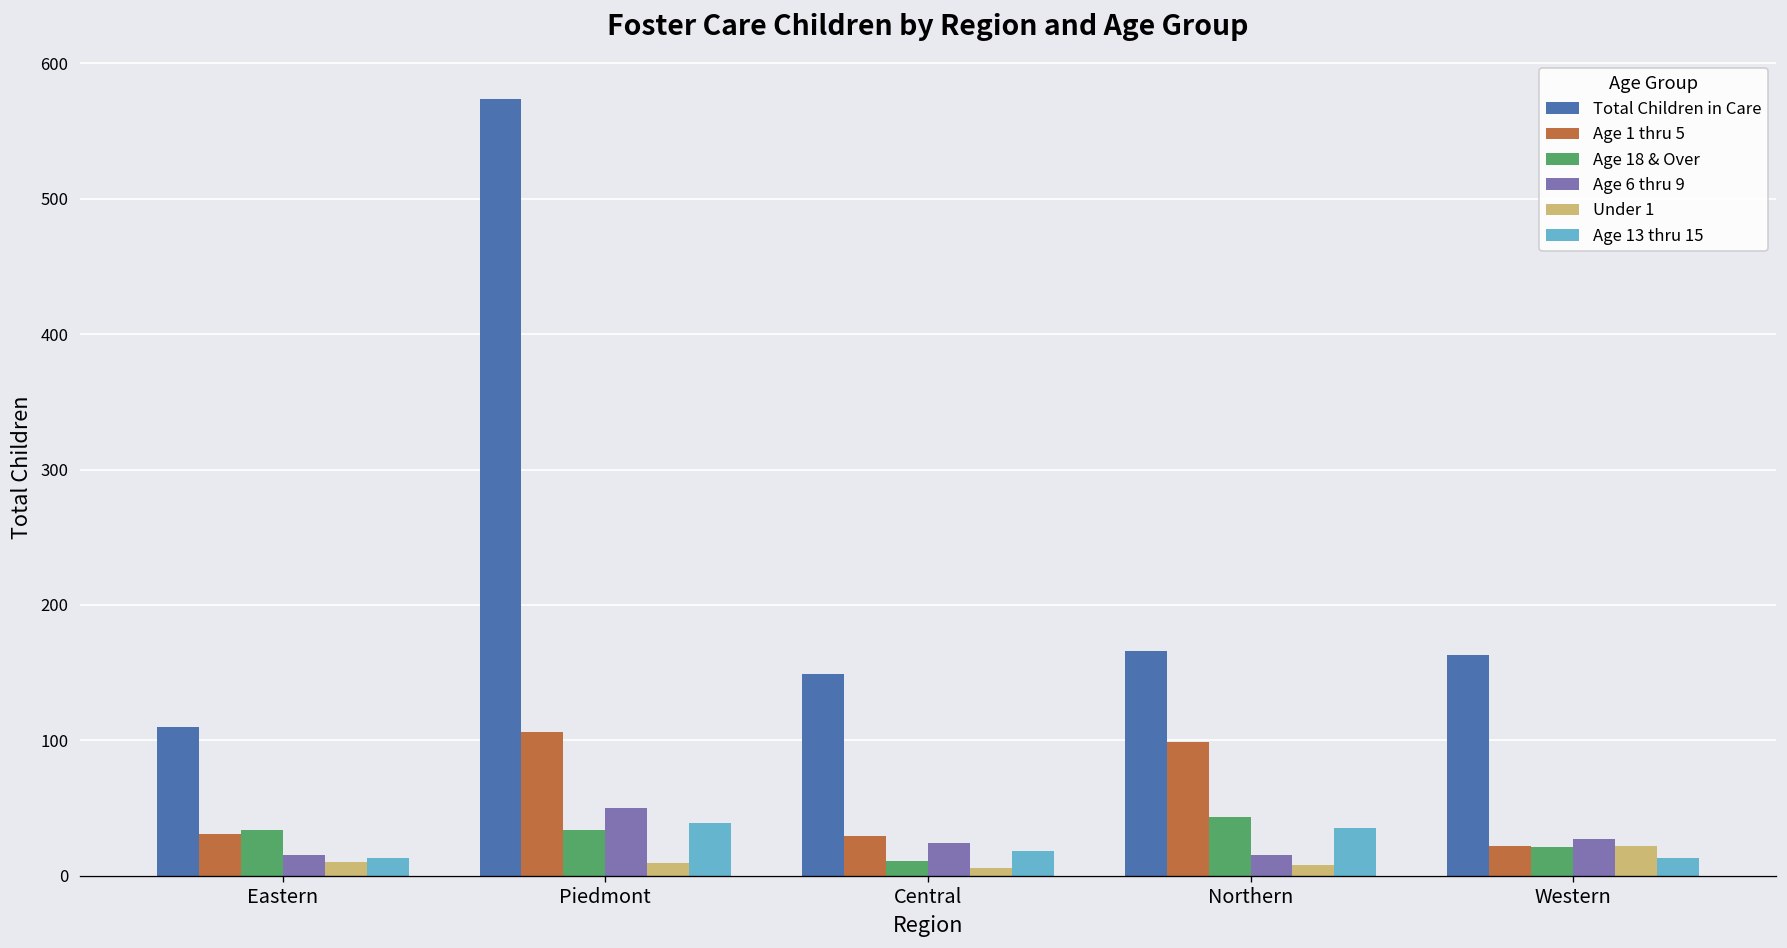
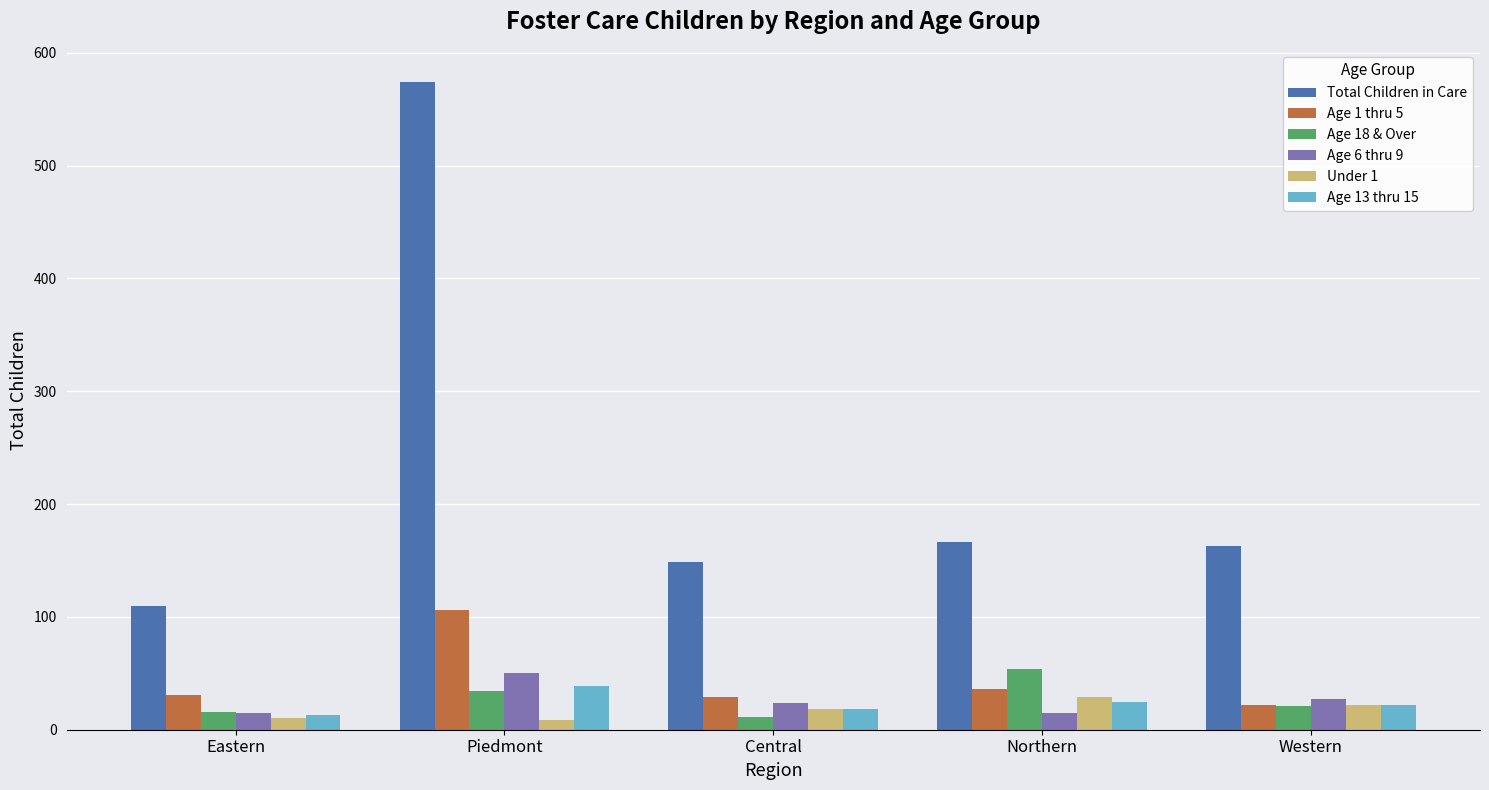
  {
    "Age 1 thru 5": {
      "Eastern": 31,
      "Piedmont": 106,
      "Central": 29,
-     "Northern": 99,
+     "Northern": 36,
      "Western": 22
    },
    "Age 18 & Over": {
-     "Eastern": 34,
+     "Eastern": 16,
      "Piedmont": 34,
      "Central": 11,
-     "Northern": 43,
+     "Northern": 54,
      "Western": 21
    },
    "Under 1": {
      "Eastern": 10,
      "Piedmont": 9,
-     "Central": 6,
-     "Northern": 8,
+     "Central": 18,
+     "Northern": 29,
      "Western": 22
    },
    "Age 13 thru 15": {
      "Eastern": 13,
      "Piedmont": 39,
      "Central": 18,
-     "Northern": 35,
-     "Western": 13
+     "Northern": 25,
+     "Western": 22
    }
  }
